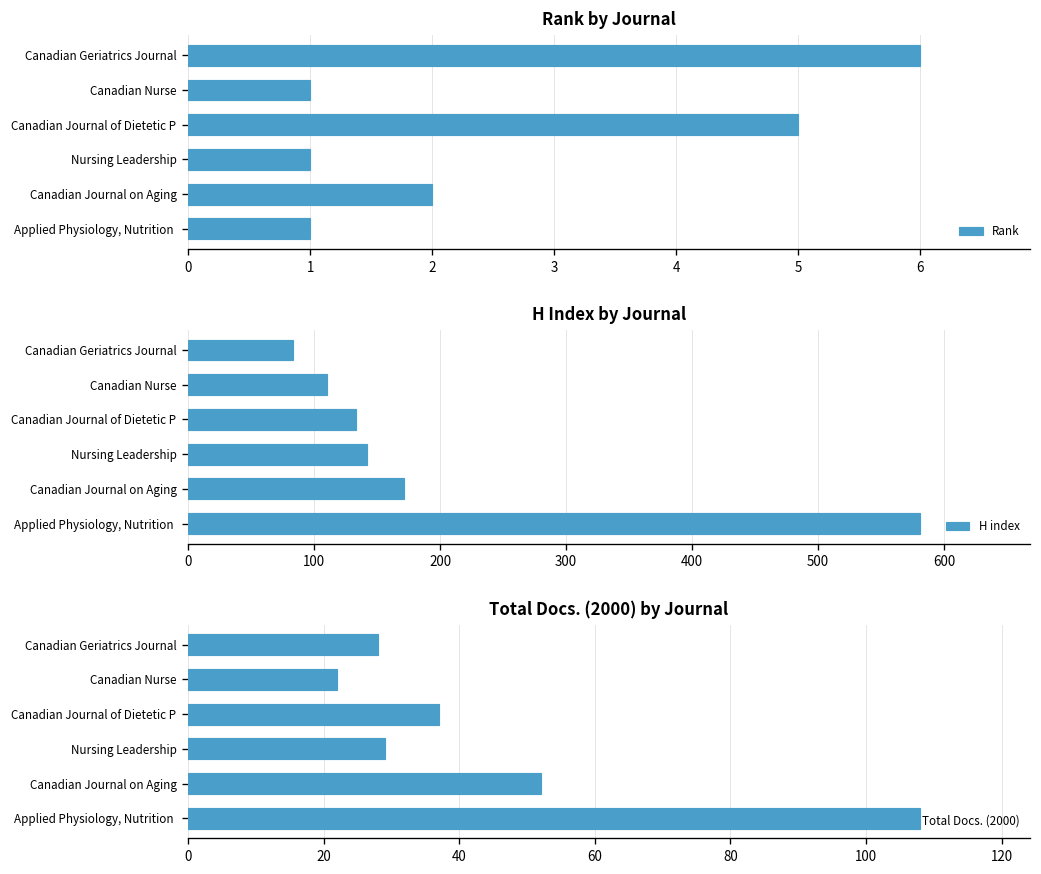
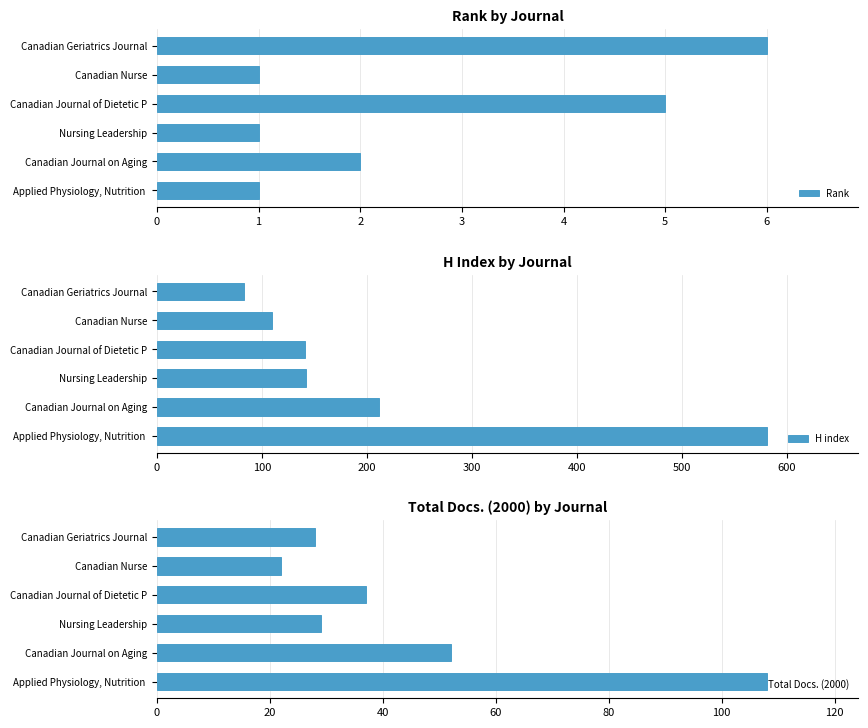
  {
    "Rank by Journal": {
      "Canadian Geriatrics Journal": 6.00,
      "Canadian Nurse": 1.00,
      "Canadian Journal of Dietetic P": 5.00,
      "Nursing Leadership": 1.00,
      "Canadian Journal on Aging": 2.00,
      "Applied Physiology, Nutrition": 1.00
    },
    "H Index by Journal": {
      "Canadian Geriatrics Journal": 83,
      "Canadian Nurse": 110,
-     "Canadian Journal of Dietetic P": 133,
+     "Canadian Journal of Dietetic P": 141,
      "Nursing Leadership": 142,
-     "Canadian Journal on Aging": 171,
+     "Canadian Journal on Aging": 212,
      "Applied Physiology, Nutrition": 581
    },
    "Total Docs. (2000) by Journal": {
      "Canadian Geriatrics Journal": 28,
      "Canadian Nurse": 22,
      "Canadian Journal of Dietetic P": 37,
      "Nursing Leadership": 29,
      "Canadian Journal on Aging": 52,
      "Applied Physiology, Nutrition": 108
    }
  }
